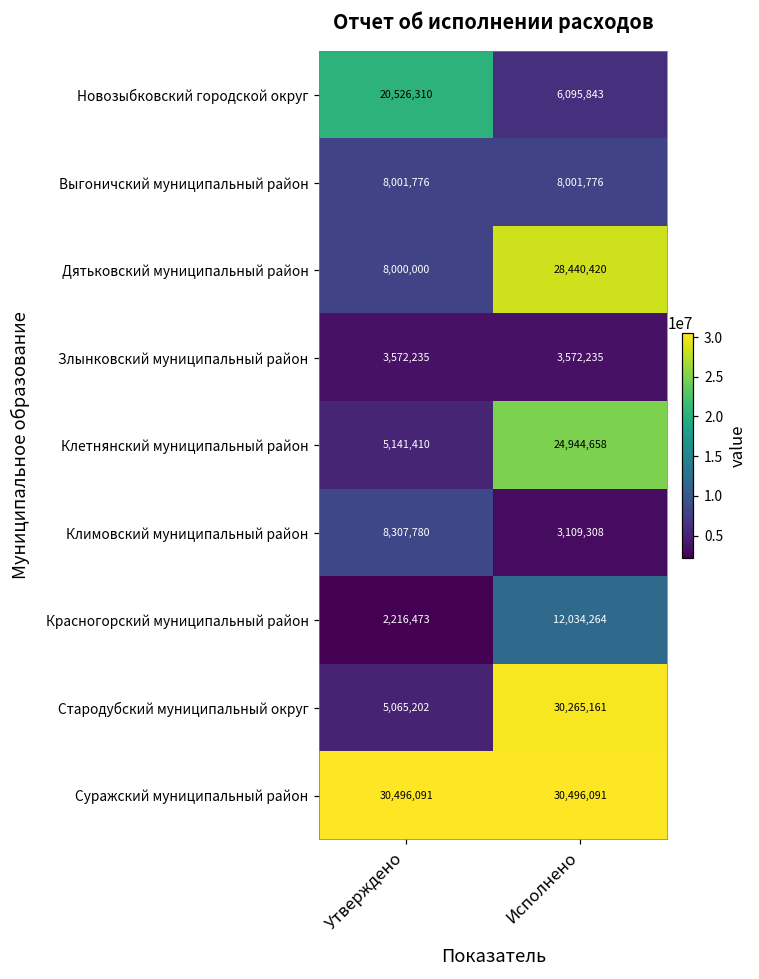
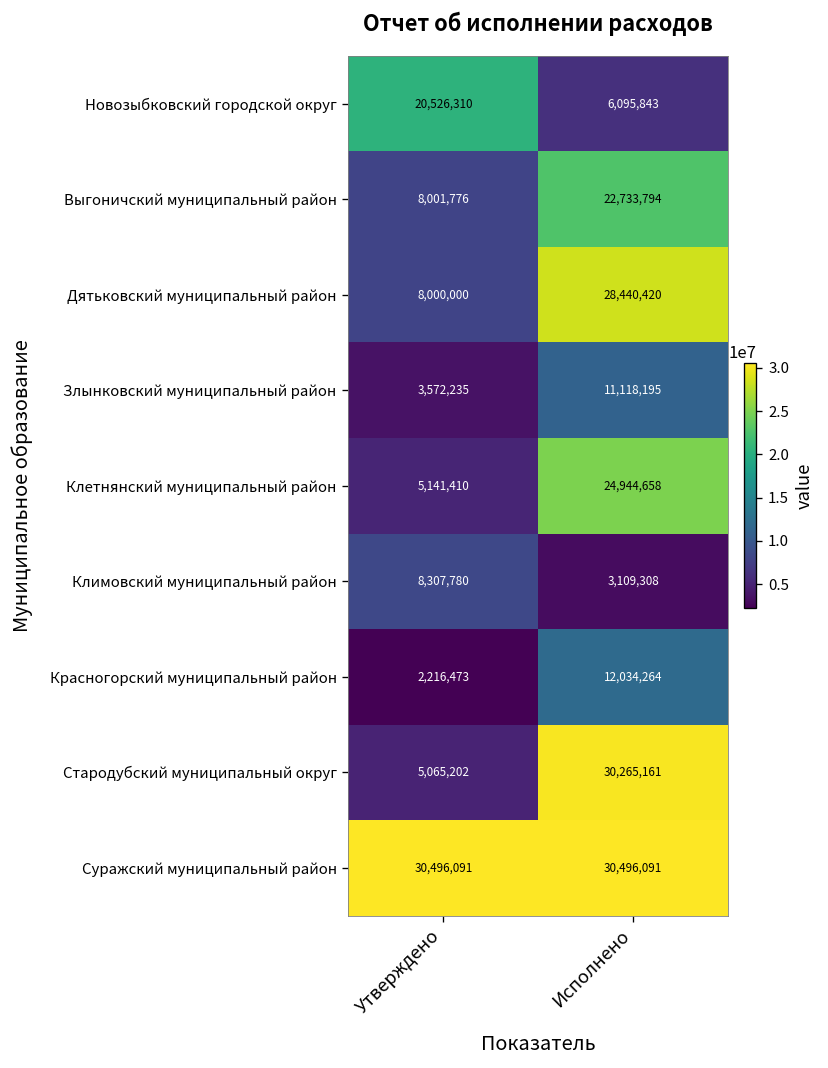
  {
    "Новозыбковский городской округ": {
      "Утверждено": "20,526,310",
      "Исполнено": "6,095,843"
    },
    "Выгоничский муниципальный район": {
      "Утверждено": "8,001,776",
-     "Исполнено": "8,001,776"
+     "Исполнено": "22,733,794"
    },
    "Дятьковский муниципальный район": {
      "Утверждено": "8,000,000",
      "Исполнено": "28,440,420"
    },
    "Злынковский муниципальный район": {
      "Утверждено": "3,572,235",
-     "Исполнено": "3,572,235"
+     "Исполнено": "11,118,195"
    },
    "Клетнянский муниципальный район": {
      "Утверждено": "5,141,410",
      "Исполнено": "24,944,658"
    },
    "Климовский муниципальный район": {
      "Утверждено": "8,307,780",
      "Исполнено": "3,109,308"
    },
    "Красногорский муниципальный район": {
      "Утверждено": "2,216,473",
      "Исполнено": "12,034,264"
    },
    "Стародубский муниципальный округ": {
      "Утверждено": "5,065,202",
      "Исполнено": "30,265,161"
    },
    "Суражский муниципальный район": {
      "Утверждено": "30,496,091",
      "Исполнено": "30,496,091"
    }
  }
